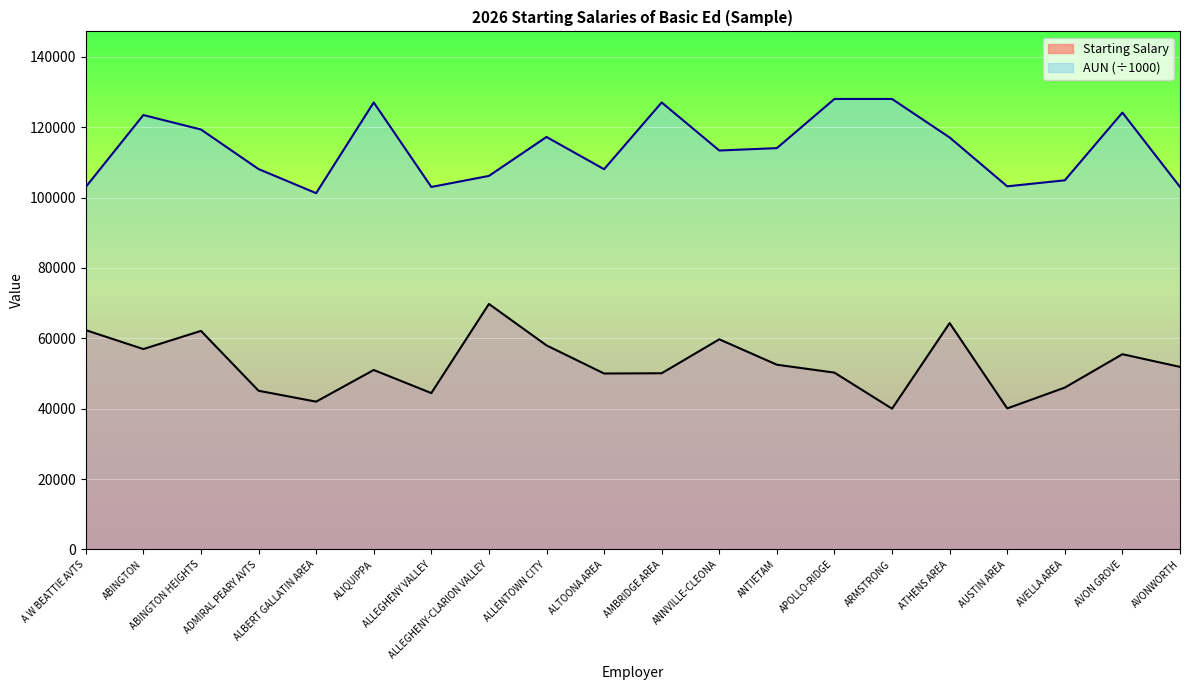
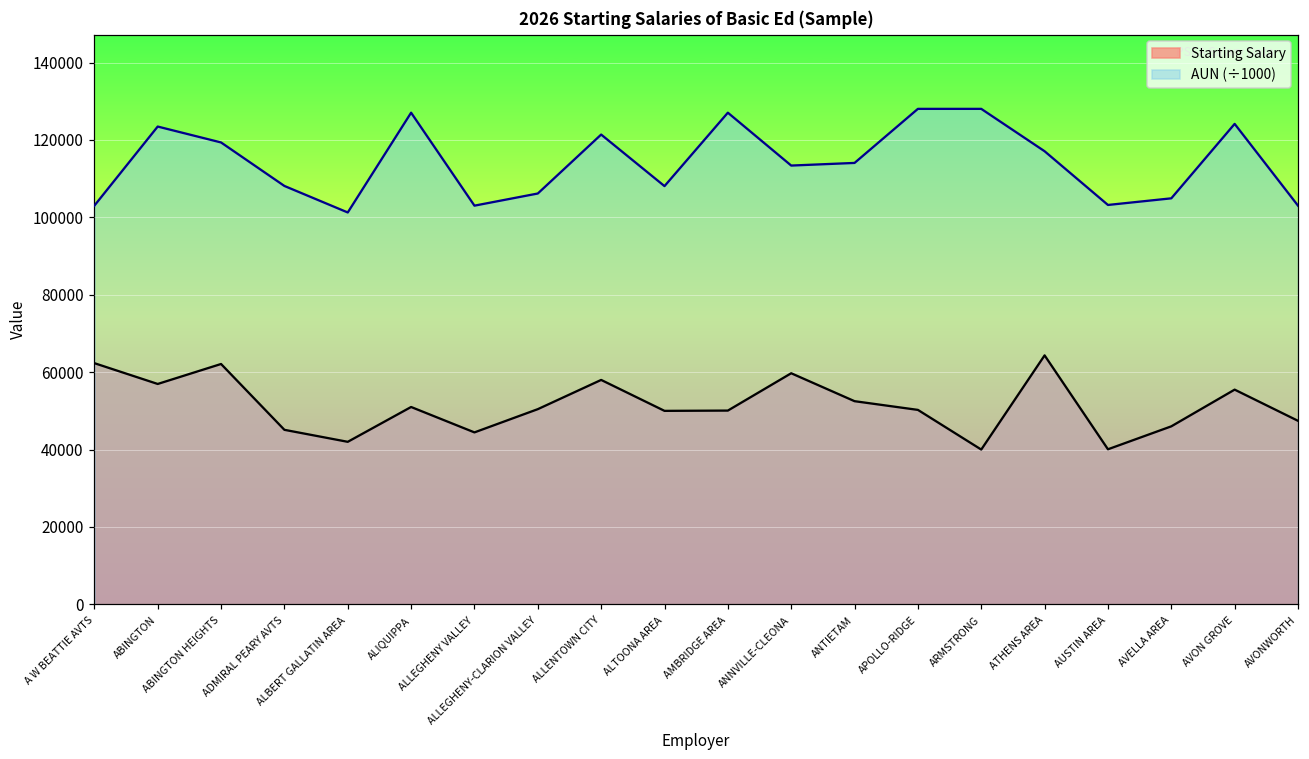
  {
    "Starting Salary": {
      "A W BEATTIE AVTS": 62000,
      "ABINGTON": 57000,
      "ABINGTON HEIGHTS": 62000,
      "ADMIRAL PEARY AVTS": 45000,
      "ALBERT GALLATIN AREA": 42000,
      "ALIQUIPPA": 51000,
      "ALLEGHENY VALLEY": 44000,
-     "ALLEGHENY-CLARION VALLEY": 70000,
+     "ALLEGHENY-CLARION VALLEY": 50000,
      "ALLENTOWN CITY": 58000,
      "ALTOONA AREA": 50000,
      "AMBRIDGE AREA": 50000,
      "ANNVILLE-CLEONA": 60000,
      "ANTIETAM": 53000,
      "APOLLO-RIDGE": 50000,
      "ARMSTRONG": 40000,
      "ATHENS AREA": 64000,
      "AUSTIN AREA": 40000,
      "AVELLA AREA": 46000,
      "AVON GROVE": 55000,
-     "AVONWORTH": 52000
+     "AVONWORTH": 47000
    },
    "AUN (÷1000)": {
      "A W BEATTIE AVTS": 103000,
      "ABINGTON": 123000,
      "ABINGTON HEIGHTS": 119000,
      "ADMIRAL PEARY AVTS": 108000,
      "ALBERT GALLATIN AREA": 101000,
      "ALIQUIPPA": 127000,
      "ALLEGHENY VALLEY": 103000,
      "ALLEGHENY-CLARION VALLEY": 106000,
-     "ALLENTOWN CITY": 117000,
+     "ALLENTOWN CITY": 121000,
      "ALTOONA AREA": 108000,
      "AMBRIDGE AREA": 127000,
      "ANNVILLE-CLEONA": 113000,
      "ANTIETAM": 114000,
      "APOLLO-RIDGE": 128000,
      "ARMSTRONG": 128000,
      "ATHENS AREA": 117000,
      "AUSTIN AREA": 103000,
      "AVELLA AREA": 105000,
      "AVON GROVE": 124000,
      "AVONWORTH": 103000
    }
  }
